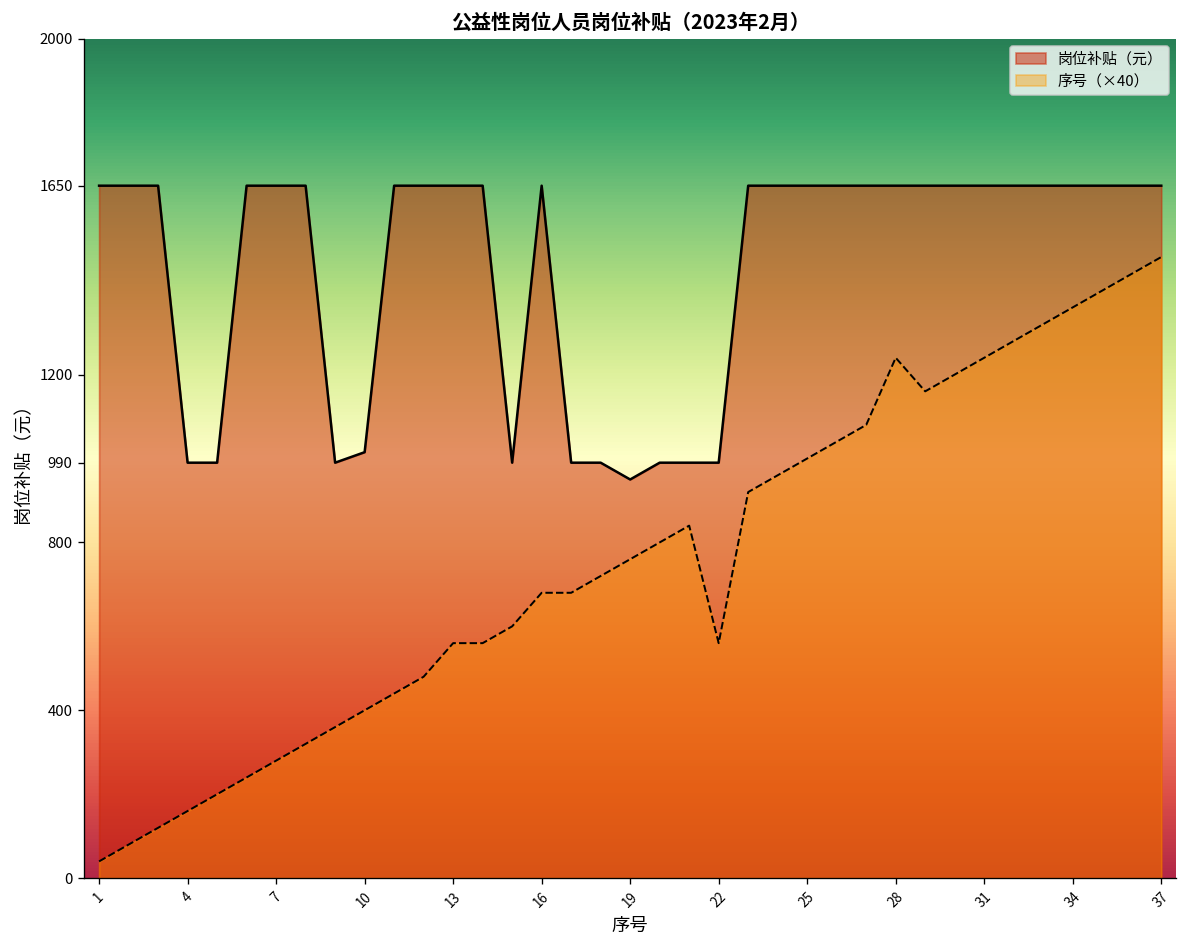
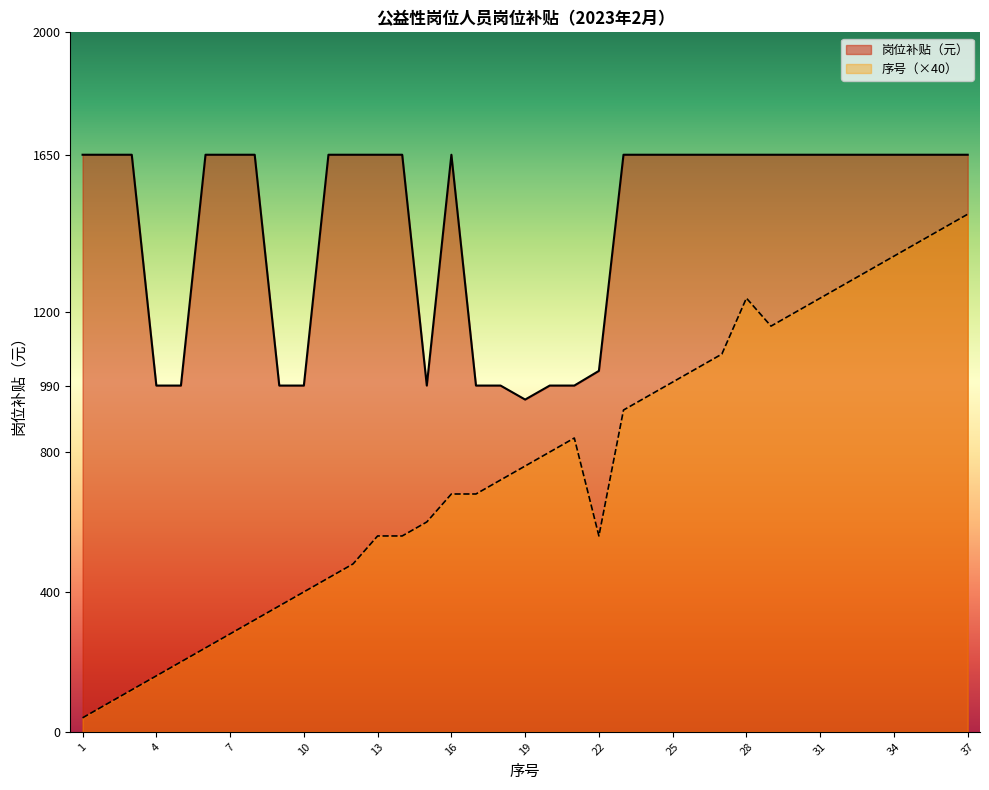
  {
    "岗位补贴（元）": {
      "1": 1650,
      "4": 990,
      "7": 1650,
-     "10": 1020,
+     "10": 990,
      "13": 1650,
      "16": 1650,
      "19": 950,
-     "22": 990,
+     "22": 1030,
      "25": 1650,
      "28": 1650,
      "31": 1650,
      "34": 1650,
      "37": 1650
    },
    "序号（×40）": {
      "1": 40,
      "4": 160,
      "7": 280,
      "10": 400,
      "13": 560,
      "16": 680,
      "19": 760,
      "22": 560,
      "25": 1000,
      "28": 1240,
      "31": 1240,
      "34": 1360,
      "37": 1480
    }
  }
